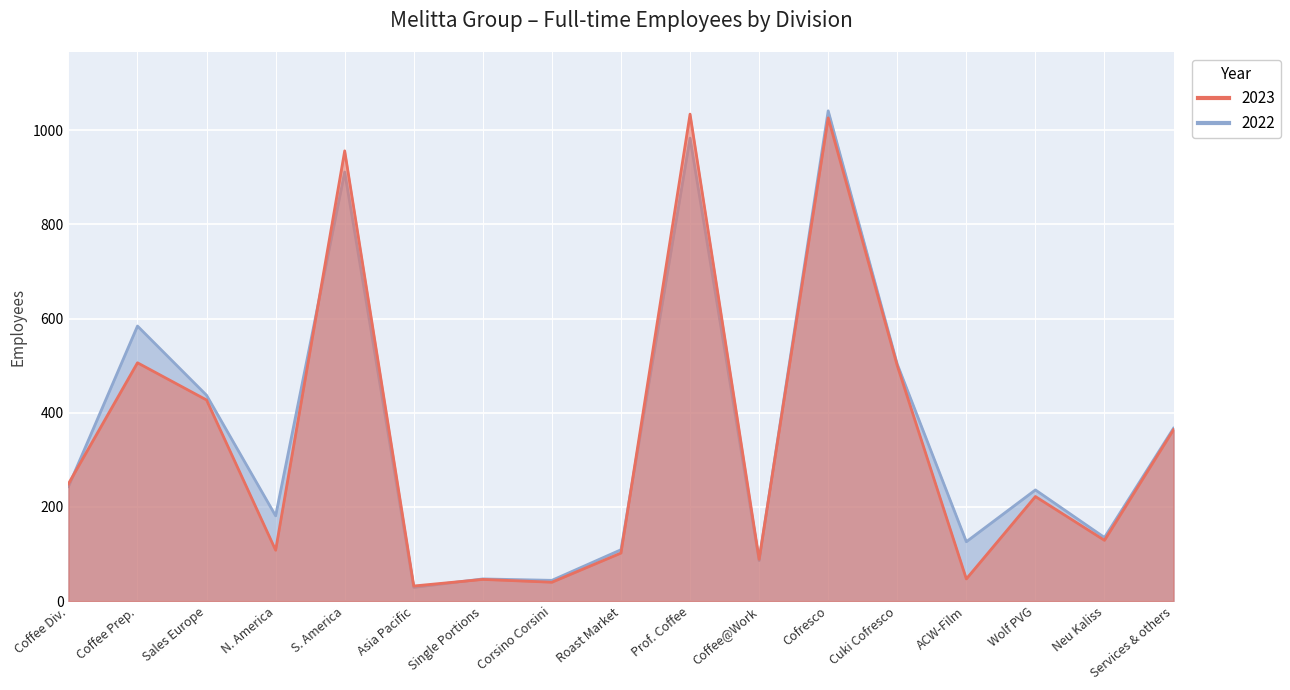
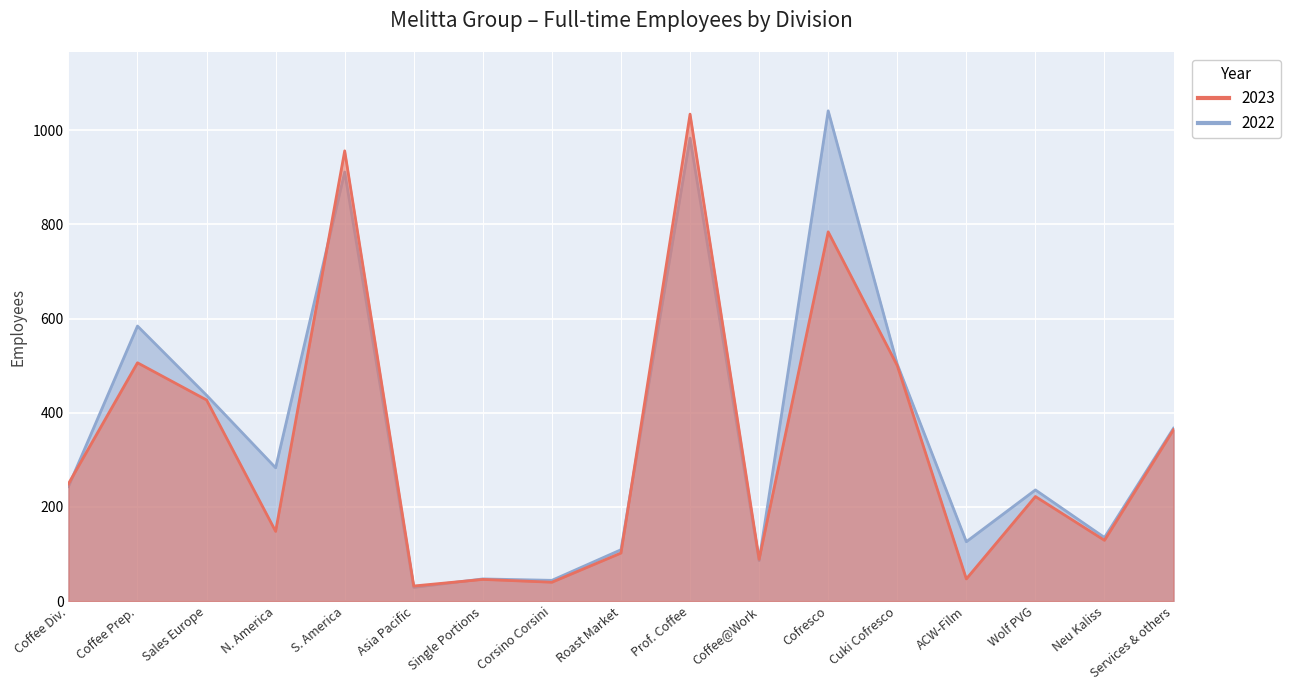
  {
    "2023": {
      "Coffee Div.": 250,
      "Coffee Prep.": 510,
      "Sales Europe": 430,
-     "N. America": 110,
+     "N. America": 150,
      "S. America": 960,
      "Roast Market": 100,
      "Prof. Coffee": 1030,
-     "Cofresco": 1030,
+     "Cofresco": 780,
      "ACW-Film": 50,
      "Wolf PVG": 220,
      "Neu Kaliss": 130
    },
    "2022": {
      "Coffee Div.": 240,
      "Coffee Prep.": 580,
      "Sales Europe": 440,
-     "N. America": 180,
+     "N. America": 280,
      "S. America": 910,
      "Roast Market": 110,
      "Prof. Coffee": 980,
      "Cofresco": 1040,
      "ACW-Film": 130,
      "Wolf PVG": 240,
      "Neu Kaliss": 140
    }
  }
